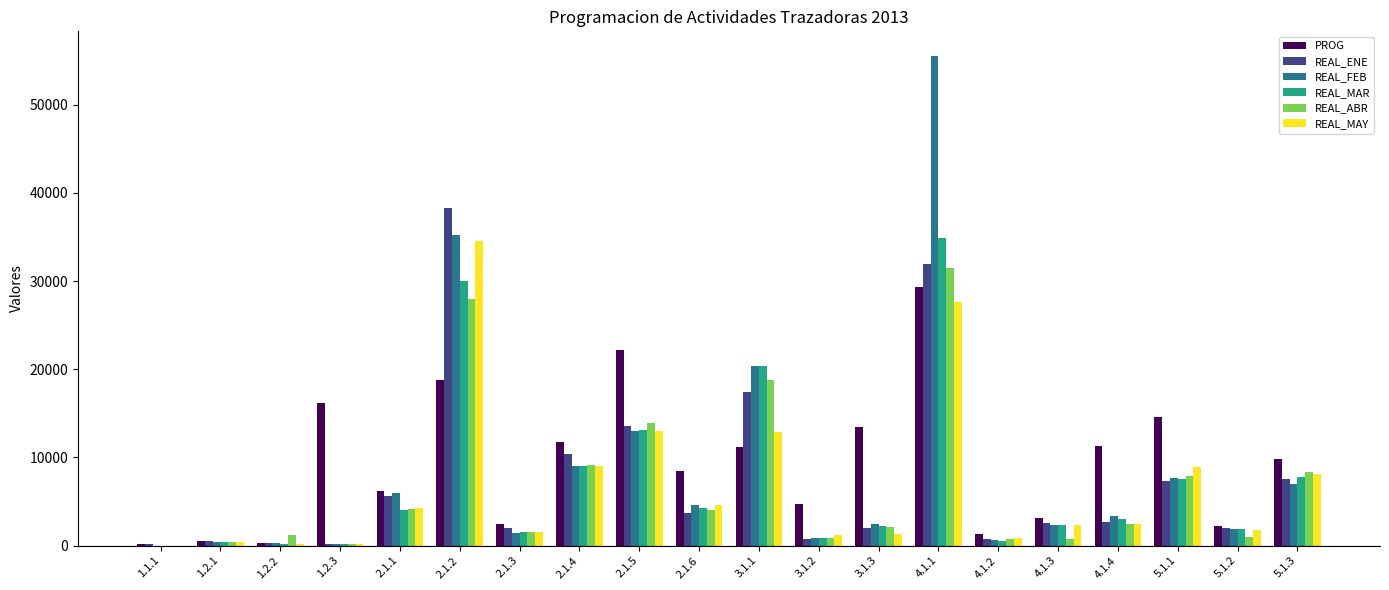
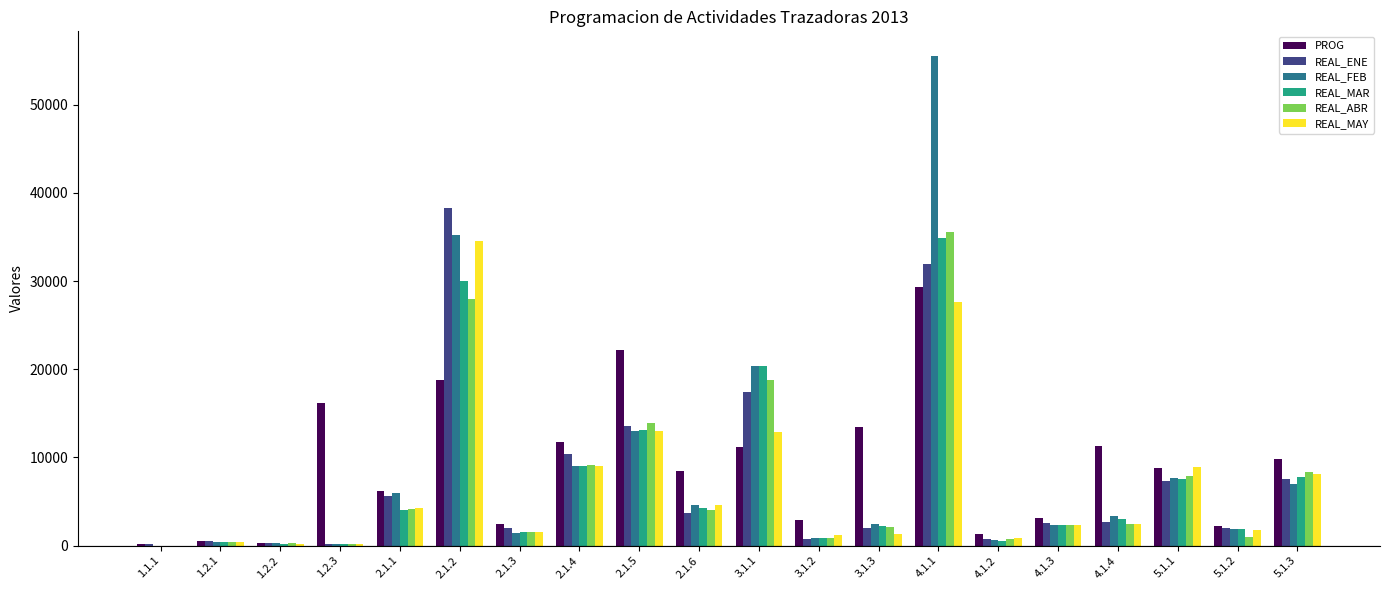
  {
    "PROG": {
      "1.2.1": 0,
      "1.2.3": 16000,
      "2.1.1": 6000,
      "2.1.2": 19000,
      "2.1.3": 2000,
      "2.1.4": 12000,
      "2.1.5": 22000,
      "2.1.6": 8000,
      "3.1.1": 11000,
-     "3.1.2": 5000,
+     "3.1.2": 3000,
      "3.1.3": 13000,
      "4.1.1": 29000,
      "4.1.2": 1000,
      "4.1.3": 3000,
      "4.1.4": 11000,
-     "5.1.1": 15000,
+     "5.1.1": 9000,
      "5.1.2": 2000,
      "5.1.3": 10000
    },
    "REAL_ABR": {
      "1.1.1": 0,
      "1.2.1": 0,
-     "1.2.2": 1000,
+     "1.2.2": 0,
      "2.1.1": 4000,
      "2.1.2": 28000,
      "2.1.3": 2000,
      "2.1.4": 9000,
      "2.1.5": 14000,
      "2.1.6": 4000,
      "3.1.1": 19000,
      "3.1.2": 1000,
      "3.1.3": 2000,
-     "4.1.1": 32000,
+     "4.1.1": 36000,
      "4.1.2": 1000,
-     "4.1.3": 1000,
+     "4.1.3": 2000,
      "4.1.4": 3000,
      "5.1.1": 8000,
      "5.1.2": 1000,
      "5.1.3": 8000
    },
    "REAL_MAY": {
      "1.1.1": 0,
      "1.2.1": 0,
      "2.1.1": 4000,
      "2.1.2": 35000,
      "2.1.3": 2000,
      "2.1.4": 9000,
      "2.1.5": 13000,
      "2.1.6": 5000,
      "3.1.1": 13000,
      "3.1.2": 1000,
      "3.1.3": 1000,
      "4.1.1": 28000,
      "4.1.2": 1000,
      "4.1.3": 2000,
      "4.1.4": 2000,
      "5.1.1": 9000,
      "5.1.2": 2000,
      "5.1.3": 8000
    }
  }
